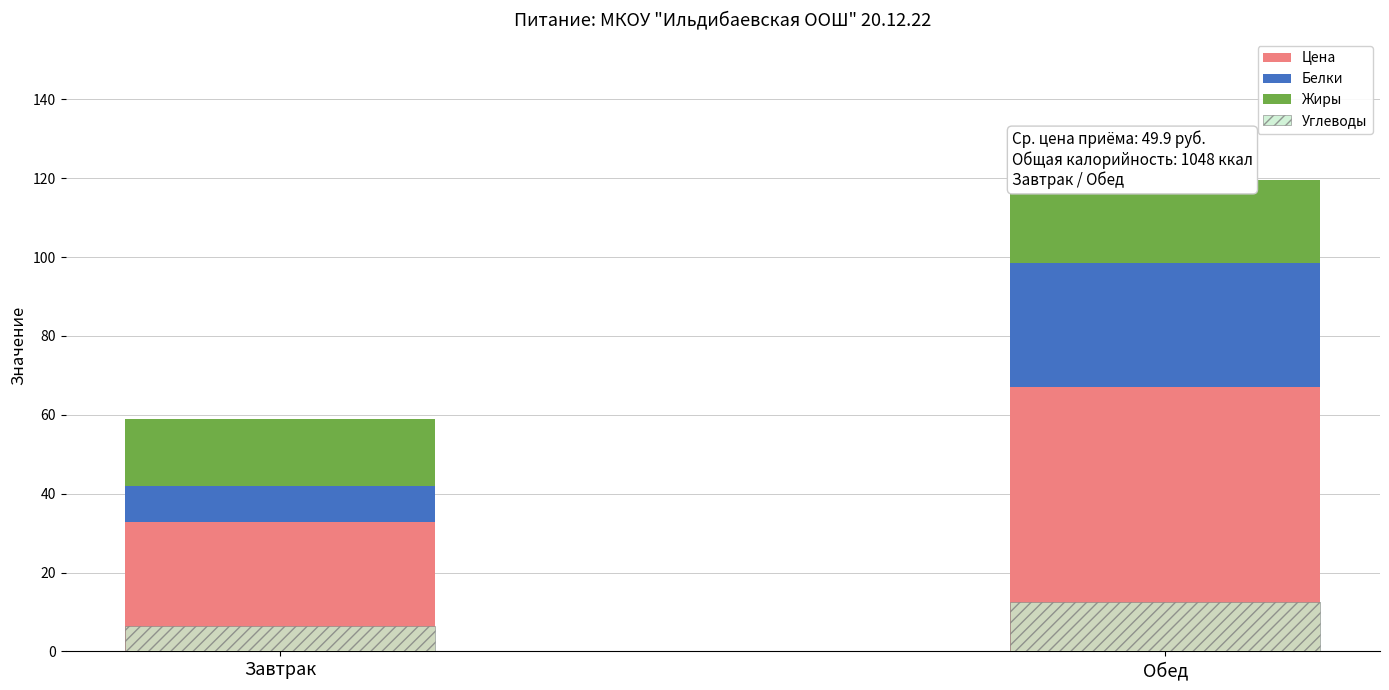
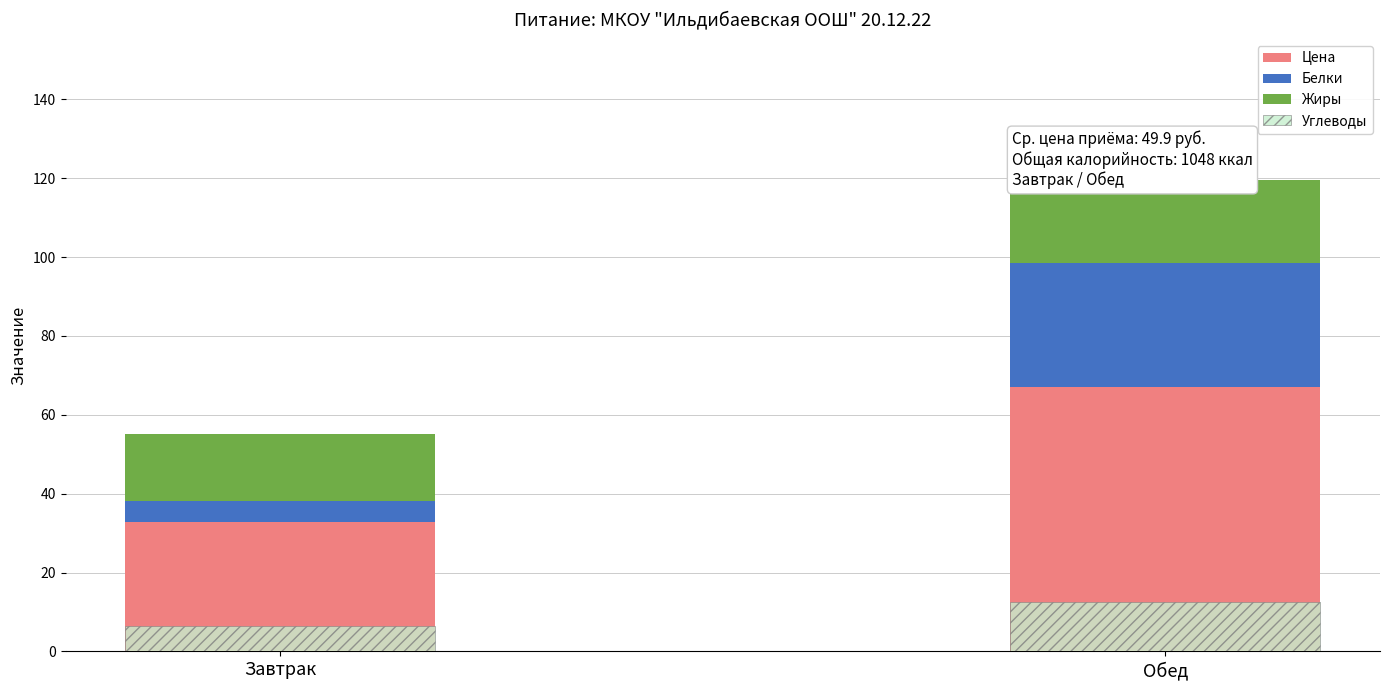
  {
    "Цена": {
      "Завтрак": 33,
      "Обед": 67
    },
    "Белки": {
-     "Завтрак": 9,
+     "Завтрак": 5,
      "Обед": 32
    },
    "Жиры": {
      "Завтрак": 17
    }
  }
